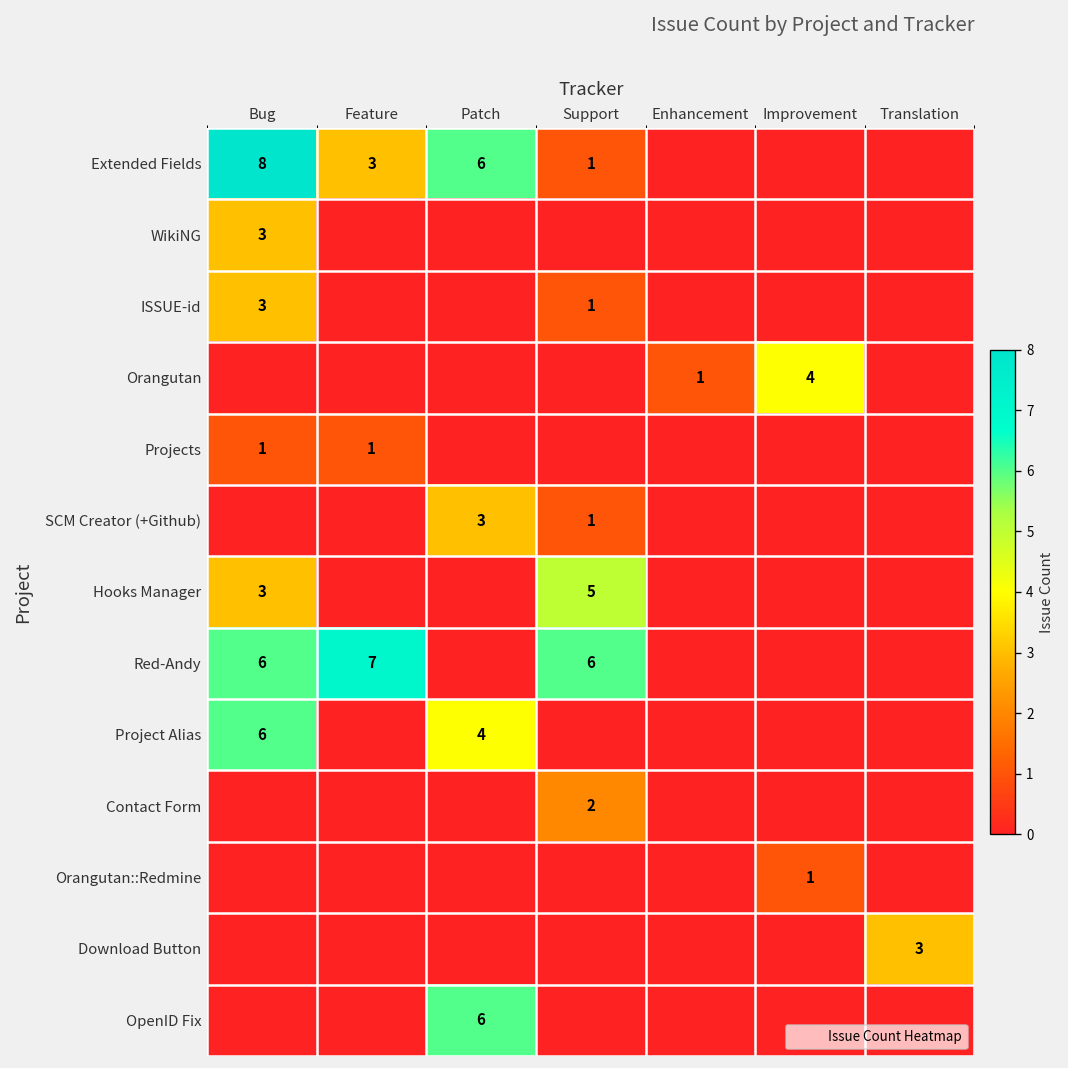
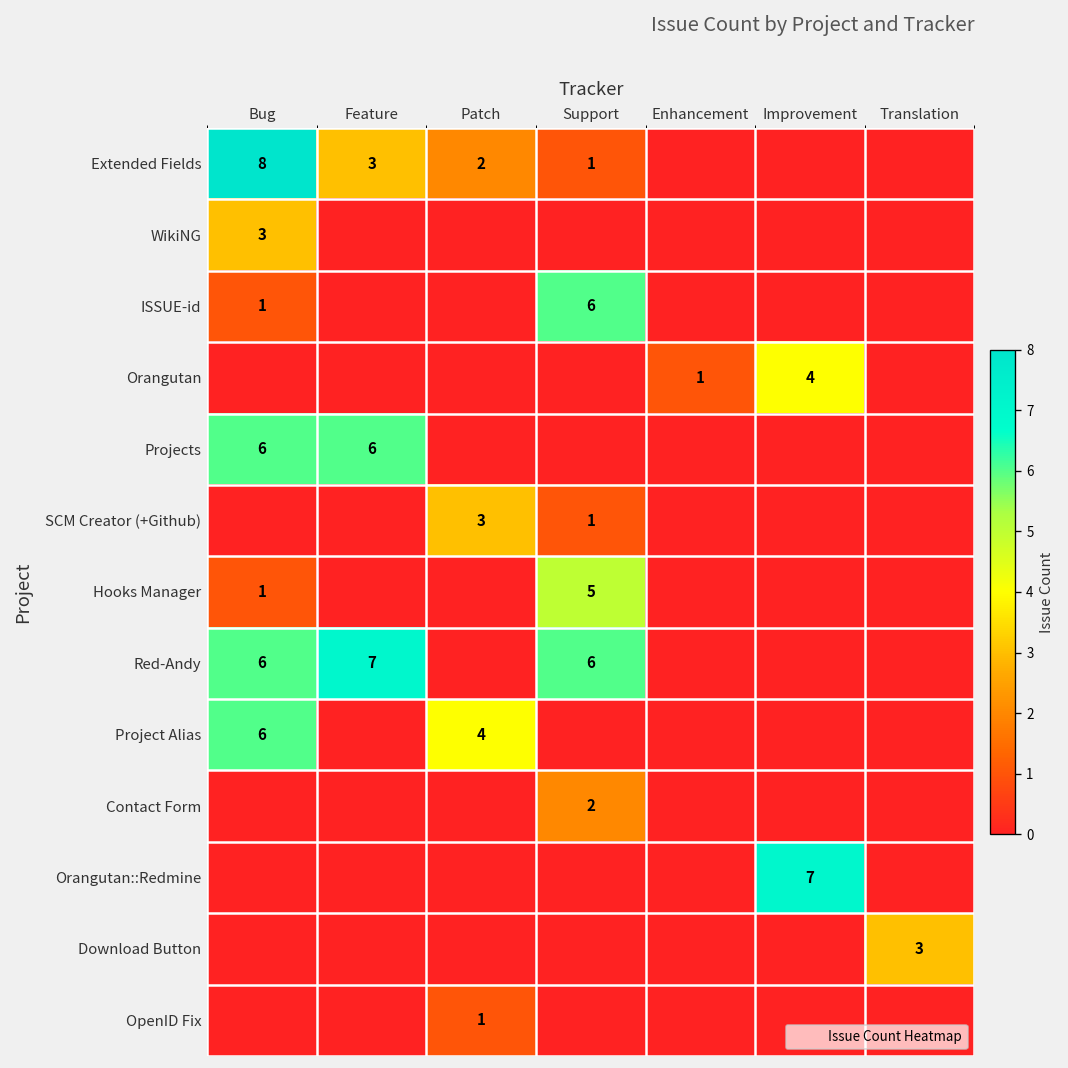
  {
    "Extended Fields": {
      "Bug": 8,
      "Feature": 3,
-     "Patch": 6,
+     "Patch": 2,
      "Support": 1
    },
    "WikiNG": {
      "Bug": 3
    },
    "ISSUE-id": {
-     "Bug": 3,
-     "Support": 1
+     "Bug": 1,
+     "Support": 6
    },
    "Orangutan": {
      "Enhancement": 1,
      "Improvement": 4
    },
    "Projects": {
-     "Bug": 1,
-     "Feature": 1
+     "Bug": 6,
+     "Feature": 6
    },
    "SCM Creator (+Github)": {
      "Patch": 3,
      "Support": 1
    },
    "Hooks Manager": {
-     "Bug": 3,
+     "Bug": 1,
      "Support": 5
    },
    "Red-Andy": {
      "Bug": 6,
      "Feature": 7,
      "Support": 6
    },
    "Project Alias": {
      "Bug": 6,
      "Patch": 4
    },
    "Contact Form": {
      "Support": 2
    },
    "Orangutan::Redmine": {
-     "Improvement": 1
+     "Improvement": 7
    },
    "Download Button": {
      "Translation": 3
    },
    "OpenID Fix": {
-     "Patch": 6
+     "Patch": 1
    }
  }
